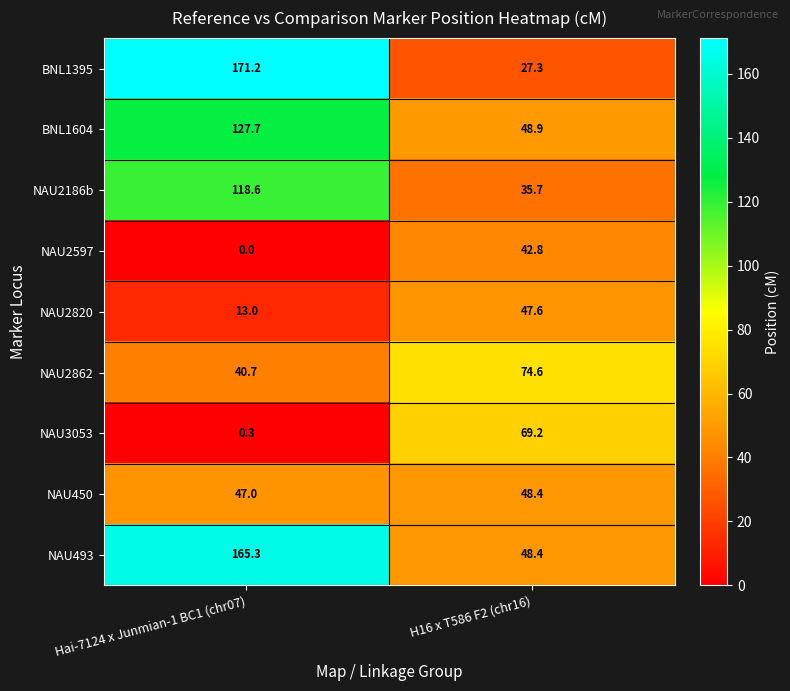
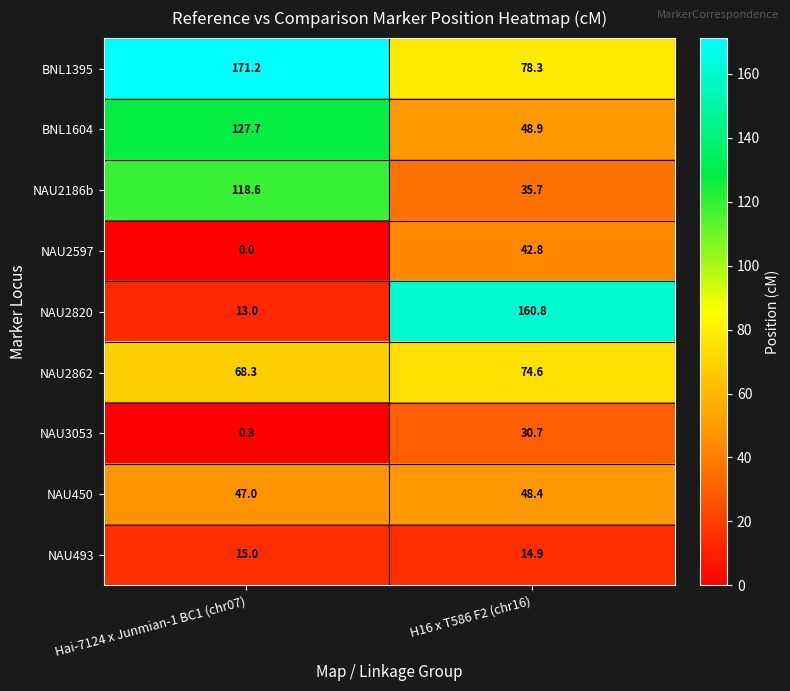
  {
    "BNL1395": {
      "Hai-7124 x Junmian-1 BC1 (chr07)": 171.2,
-     "H16 x T586 F2 (chr16)": 27.3
+     "H16 x T586 F2 (chr16)": 78.3
    },
    "BNL1604": {
      "Hai-7124 x Junmian-1 BC1 (chr07)": 127.7,
      "H16 x T586 F2 (chr16)": 48.9
    },
    "NAU2186b": {
      "Hai-7124 x Junmian-1 BC1 (chr07)": 118.6,
      "H16 x T586 F2 (chr16)": 35.7
    },
    "NAU2597": {
      "Hai-7124 x Junmian-1 BC1 (chr07)": 0.0,
      "H16 x T586 F2 (chr16)": 42.8
    },
    "NAU2820": {
      "Hai-7124 x Junmian-1 BC1 (chr07)": 13.0,
-     "H16 x T586 F2 (chr16)": 47.6
+     "H16 x T586 F2 (chr16)": 160.8
    },
    "NAU2862": {
-     "Hai-7124 x Junmian-1 BC1 (chr07)": 40.7,
+     "Hai-7124 x Junmian-1 BC1 (chr07)": 68.3,
      "H16 x T586 F2 (chr16)": 74.6
    },
    "NAU3053": {
      "Hai-7124 x Junmian-1 BC1 (chr07)": 0.3,
-     "H16 x T586 F2 (chr16)": 69.2
+     "H16 x T586 F2 (chr16)": 30.7
    },
    "NAU450": {
      "Hai-7124 x Junmian-1 BC1 (chr07)": 47.0,
      "H16 x T586 F2 (chr16)": 48.4
    },
    "NAU493": {
-     "Hai-7124 x Junmian-1 BC1 (chr07)": 165.3,
-     "H16 x T586 F2 (chr16)": 48.4
+     "Hai-7124 x Junmian-1 BC1 (chr07)": 15.0,
+     "H16 x T586 F2 (chr16)": 14.9
    }
  }
